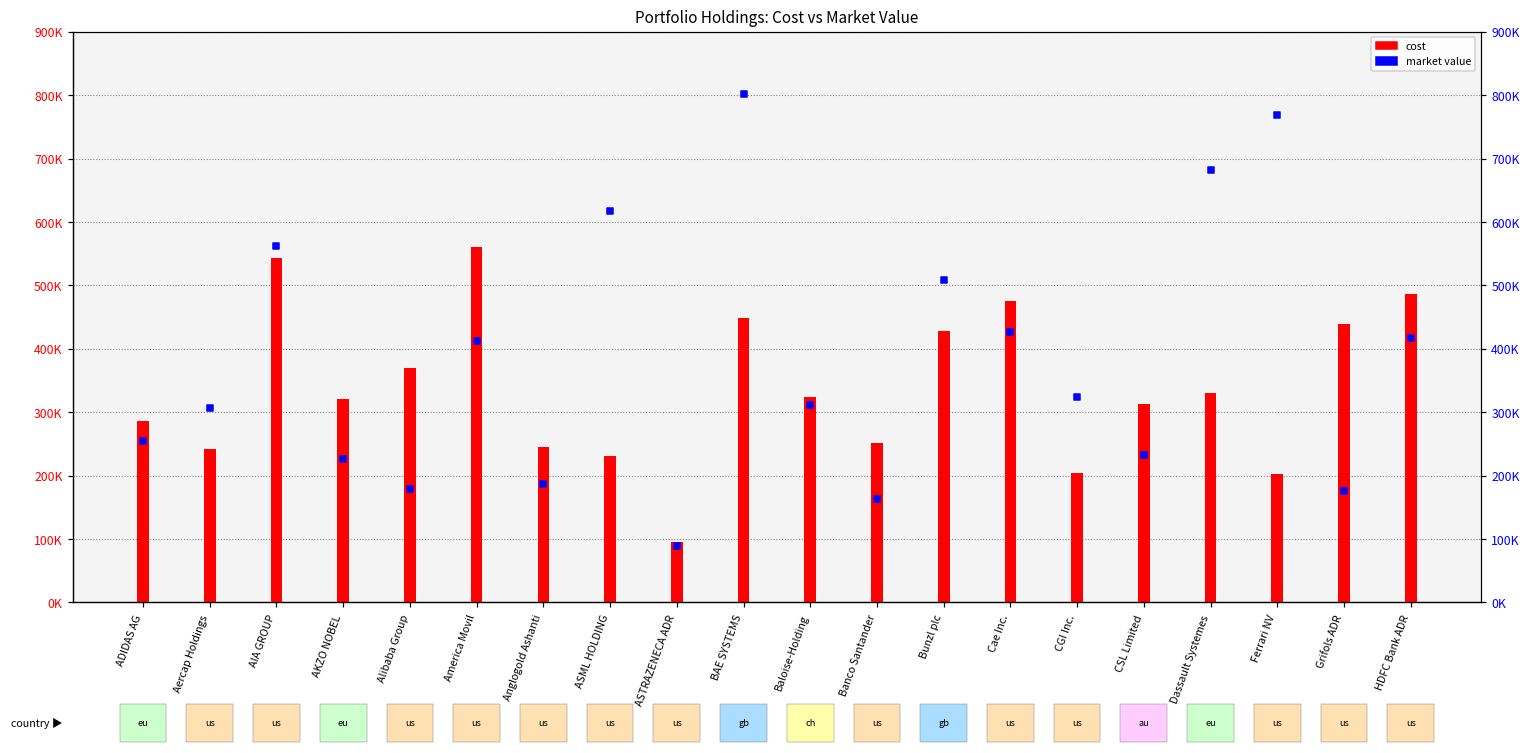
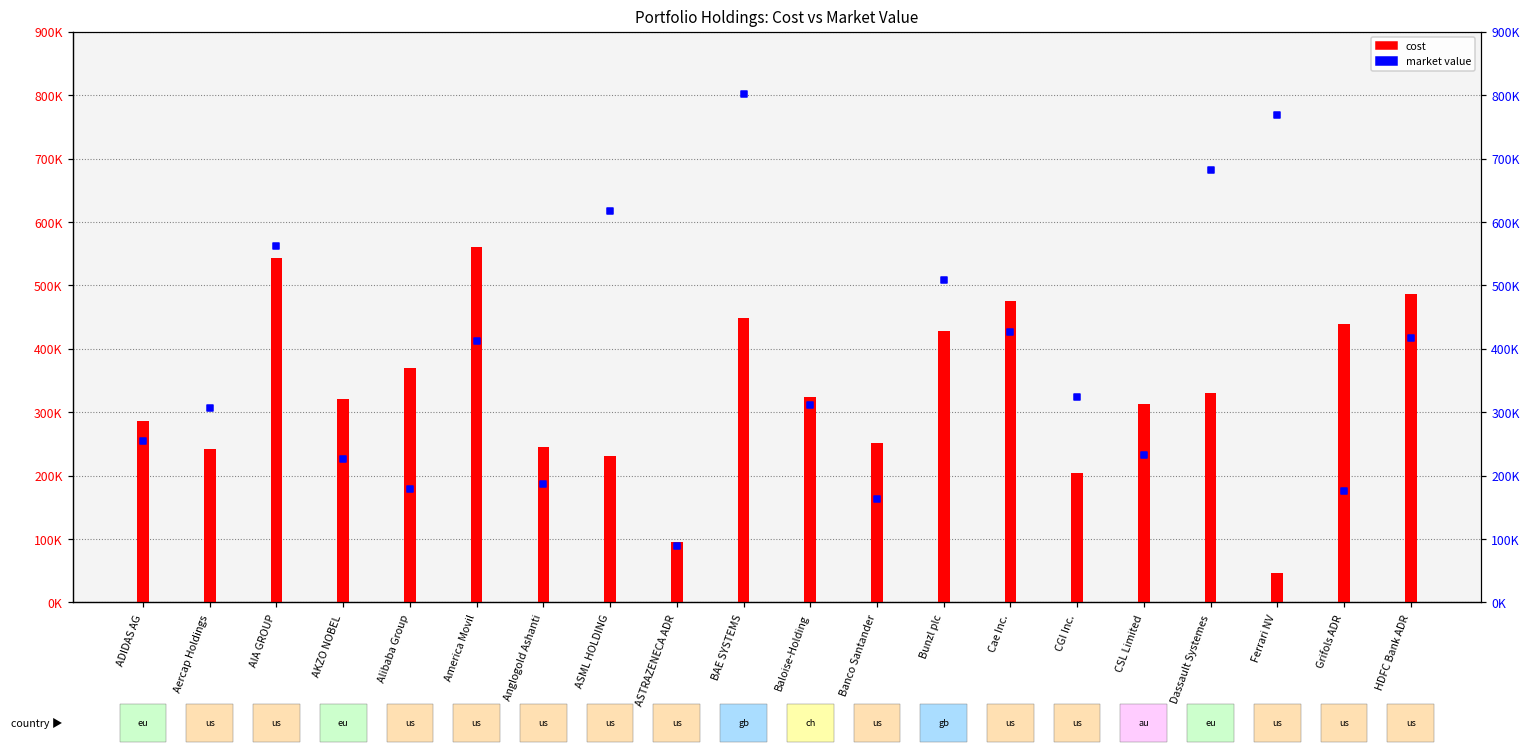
  {
    "cost": {
      "ADIDAS AG": 290000,
      "Aercap Holdings": 240000,
      "AIA GROUP": 540000,
      "AKZO NOBEL": 320000,
      "Alibaba Group": 370000,
      "America Movil": 560000,
      "Anglogold Ashanti": 250000,
      "ASML HOLDING": 230000,
      "ASTRAZENECA ADR": 90000,
      "BAE SYSTEMS": 450000,
      "Baloise-Holding": 320000,
      "Banco Santander": 250000,
      "Bunzl plc": 430000,
      "Cae Inc.": 480000,
      "CGI Inc.": 200000,
      "CSL Limited": 310000,
      "Dassault Systemes": 330000,
-     "Ferrari NV": 200000,
+     "Ferrari NV": 50000,
      "Grifols ADR": 440000,
      "HDFC Bank ADR": 490000
    }
  }
